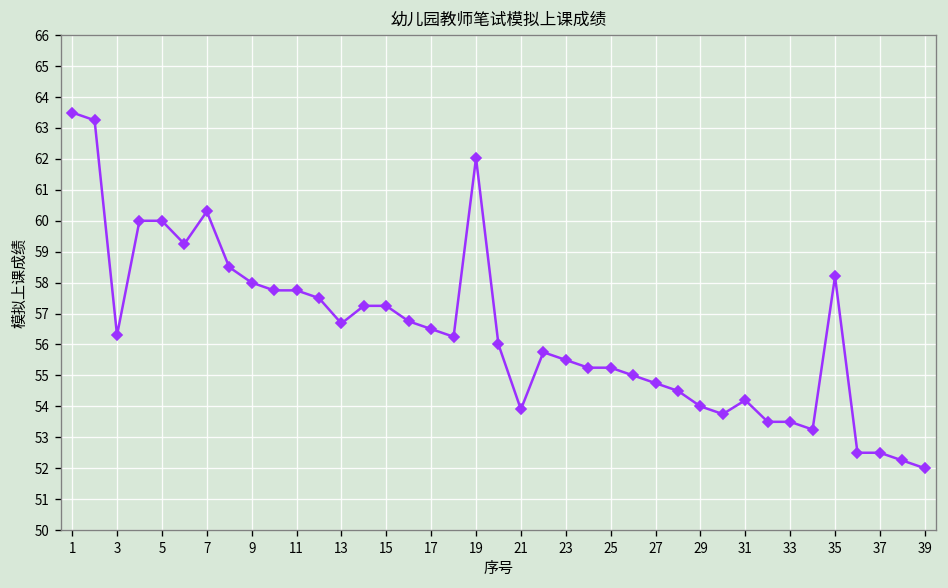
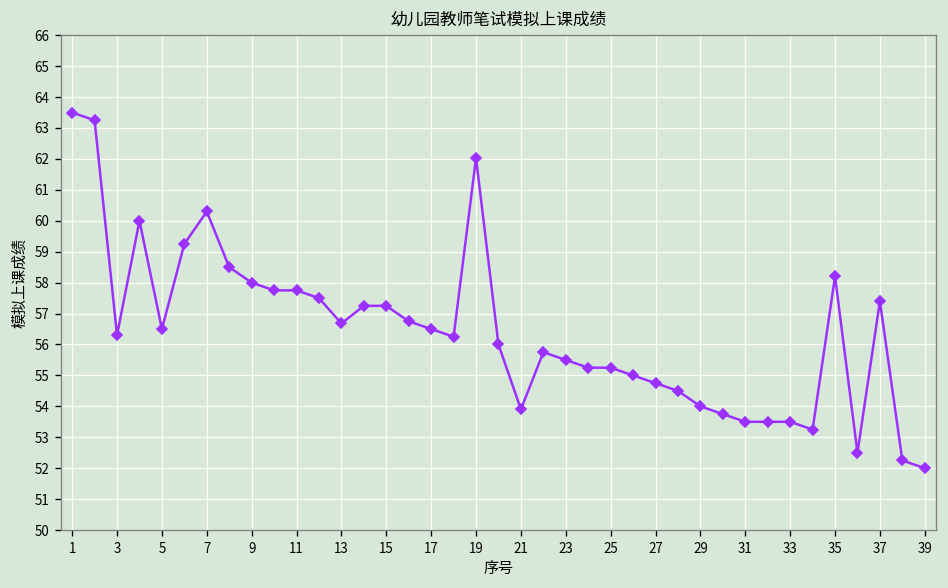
  {
    "1": 63.5,
    "3": 56.3,
-   "5": 60.0,
+   "5": 56.5,
    "7": 60.3,
    "9": 58.0,
    "11": 57.8,
    "13": 56.7,
    "15": 57.3,
    "17": 56.5,
    "19": 62.0,
    "21": 53.9,
    "23": 55.5,
    "25": 55.3,
    "27": 54.8,
    "29": 54.0,
-   "31": 54.2,
+   "31": 53.5,
    "33": 53.5,
    "35": 58.2,
-   "37": 52.5,
+   "37": 57.4,
    "39": 52.0
  }
